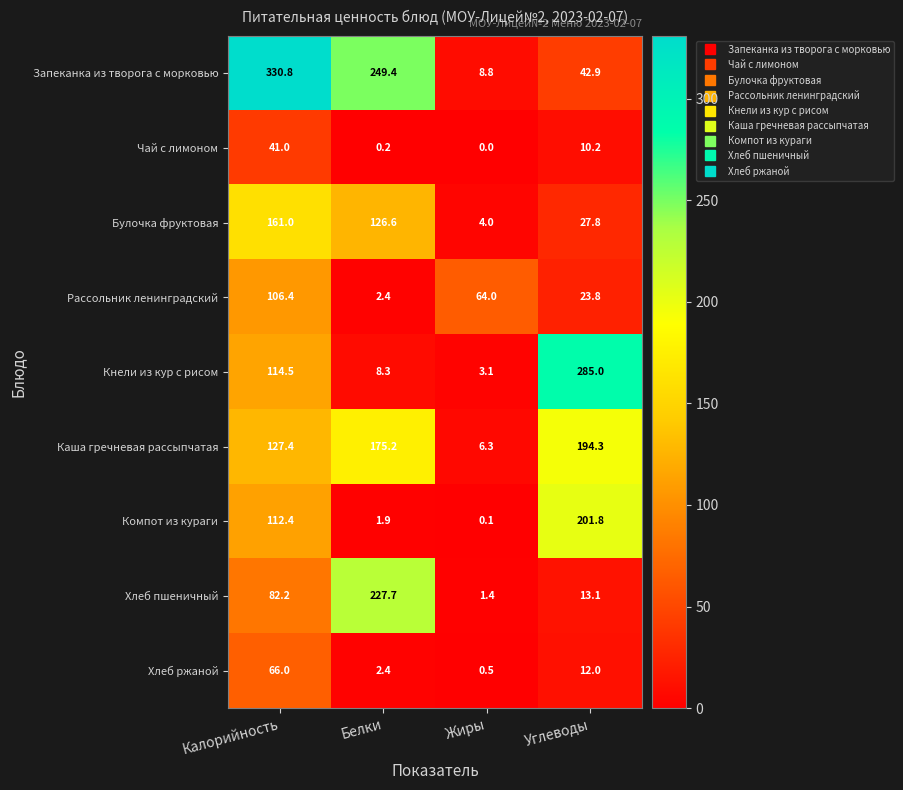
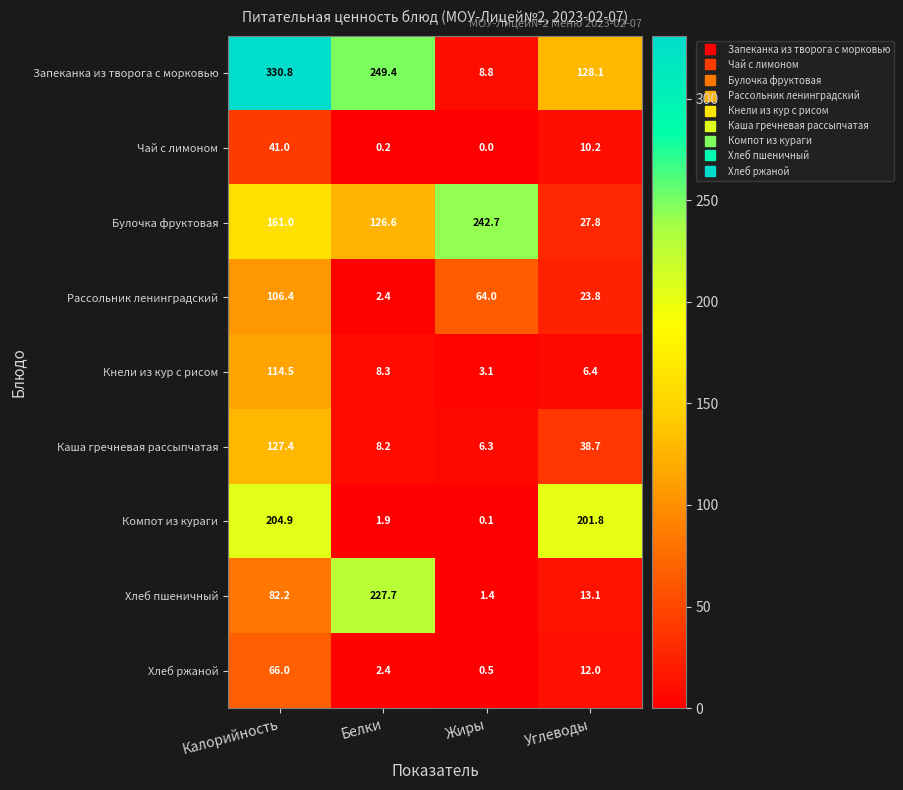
  {
    "Запеканка из творога с морковью": {
      "Калорийность": 330.8,
      "Белки": 249.4,
      "Жиры": 8.8,
-     "Углеводы": 42.9
+     "Углеводы": 128.1
    },
    "Чай с лимоном": {
      "Калорийность": 41.0,
      "Белки": 0.2,
      "Жиры": 0.0,
      "Углеводы": 10.2
    },
    "Булочка фруктовая": {
      "Калорийность": 161.0,
      "Белки": 126.6,
-     "Жиры": 4.0,
+     "Жиры": 242.7,
      "Углеводы": 27.8
    },
    "Рассольник ленинградский": {
      "Калорийность": 106.4,
      "Белки": 2.4,
      "Жиры": 64.0,
      "Углеводы": 23.8
    },
    "Кнели из кур с рисом": {
      "Калорийность": 114.5,
      "Белки": 8.3,
      "Жиры": 3.1,
-     "Углеводы": 285.0
+     "Углеводы": 6.4
    },
    "Каша гречневая рассыпчатая": {
      "Калорийность": 127.4,
-     "Белки": 175.2,
+     "Белки": 8.2,
      "Жиры": 6.3,
-     "Углеводы": 194.3
+     "Углеводы": 38.7
    },
    "Компот из кураги": {
-     "Калорийность": 112.4,
+     "Калорийность": 204.9,
      "Белки": 1.9,
      "Жиры": 0.1,
      "Углеводы": 201.8
    },
    "Хлеб пшеничный": {
      "Калорийность": 82.2,
      "Белки": 227.7,
      "Жиры": 1.4,
      "Углеводы": 13.1
    },
    "Хлеб ржаной": {
      "Калорийность": 66.0,
      "Белки": 2.4,
      "Жиры": 0.5,
      "Углеводы": 12.0
    }
  }
